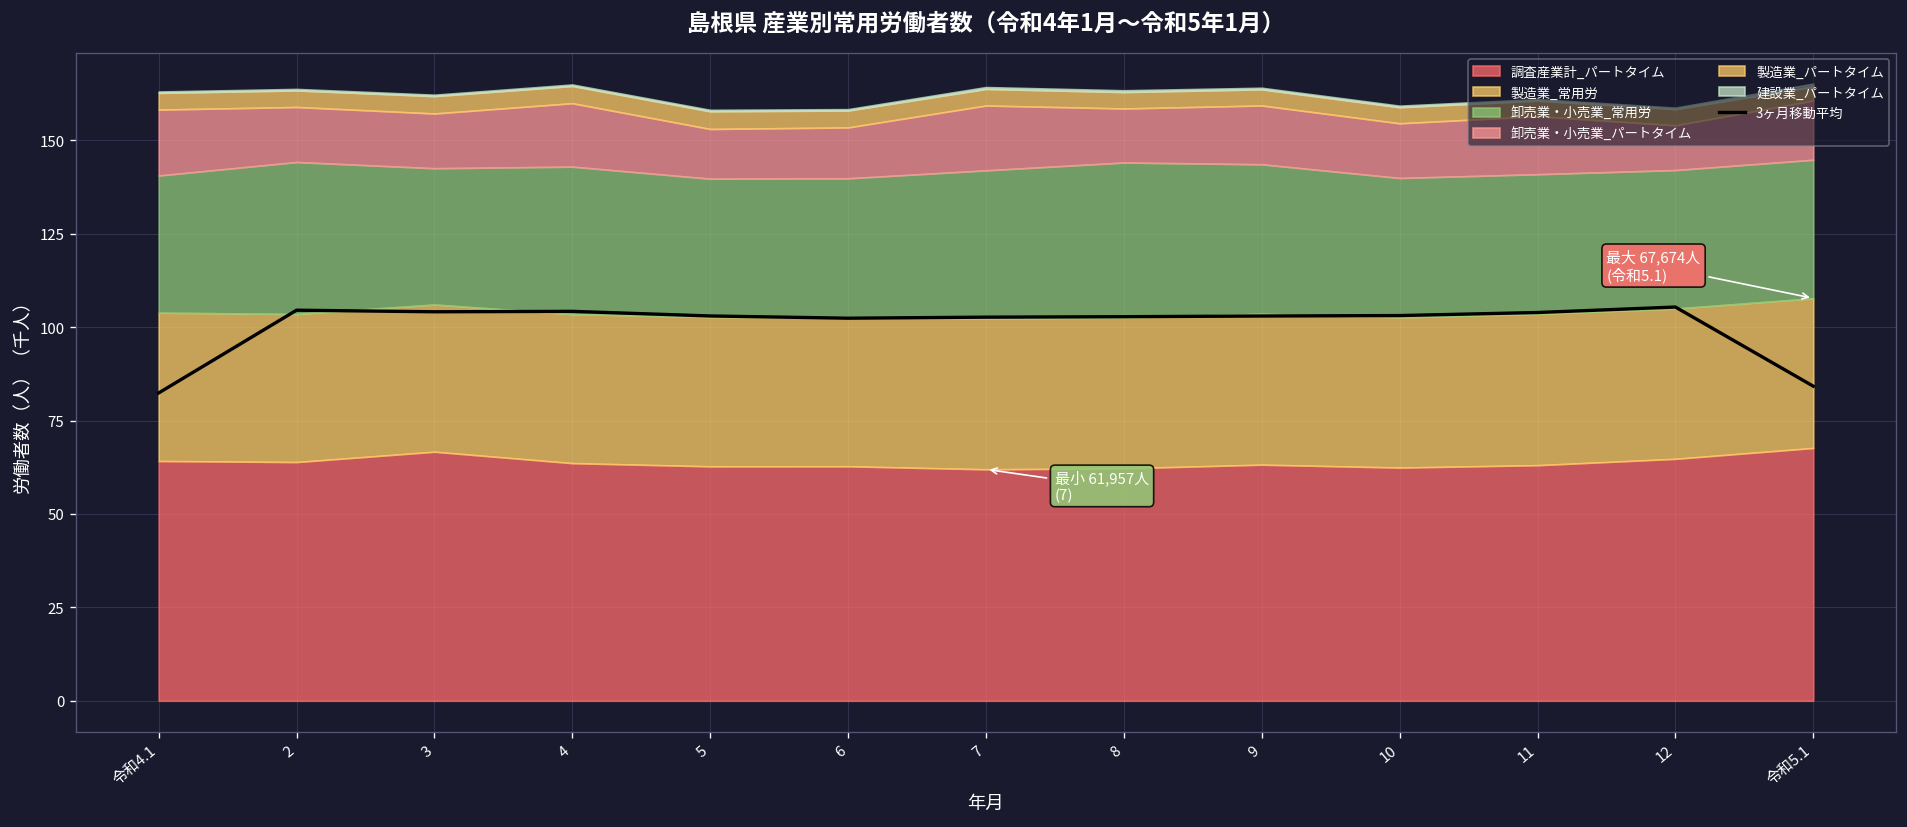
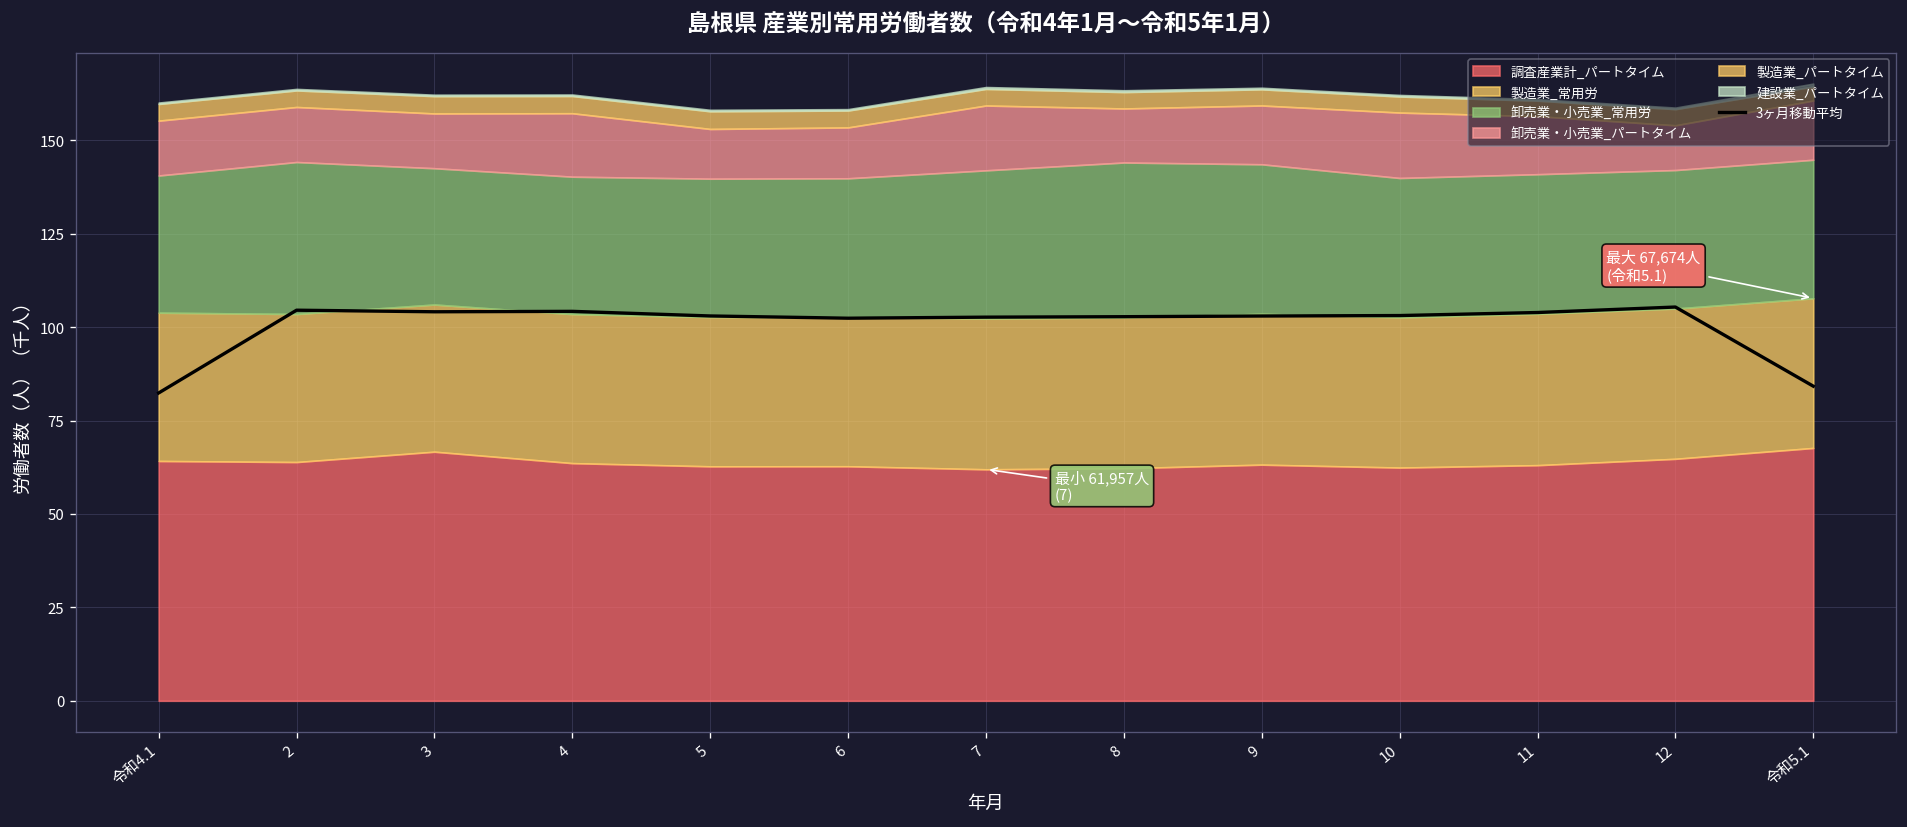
  {
    "3ヶ月移動平均": {
      "令和4.1": 82,
      "2": 105,
      "3": 104,
      "令和5.1": 84
    },
    "調査産業計_パートタイム": {
      "令和4.1": 64,
      "2": 64,
      "3": 67,
      "4": 64,
      "5": 63,
      "6": 63,
      "7": 62,
      "9": 63,
      "10": 62,
      "11": 63,
      "12": 65,
      "令和5.1": 68
    },
    "卸売業・小売業_常用労": {
      "令和4.1": 37,
      "2": 41,
      "3": 36,
-     "4": 39,
+     "4": 37,
      "5": 37,
      "6": 37,
      "7": 40,
      "8": 42,
      "9": 40,
      "10": 37,
      "11": 37,
      "12": 37,
      "令和5.1": 37
    },
    "卸売業・小売業_パートタイム": {
-     "令和4.1": 18,
+     "令和4.1": 15,
      "2": 15,
      "3": 15,
      "4": 17,
      "5": 13,
      "6": 14,
      "7": 17,
      "8": 14,
      "9": 16,
-     "10": 15
+     "10": 18
    }
  }
